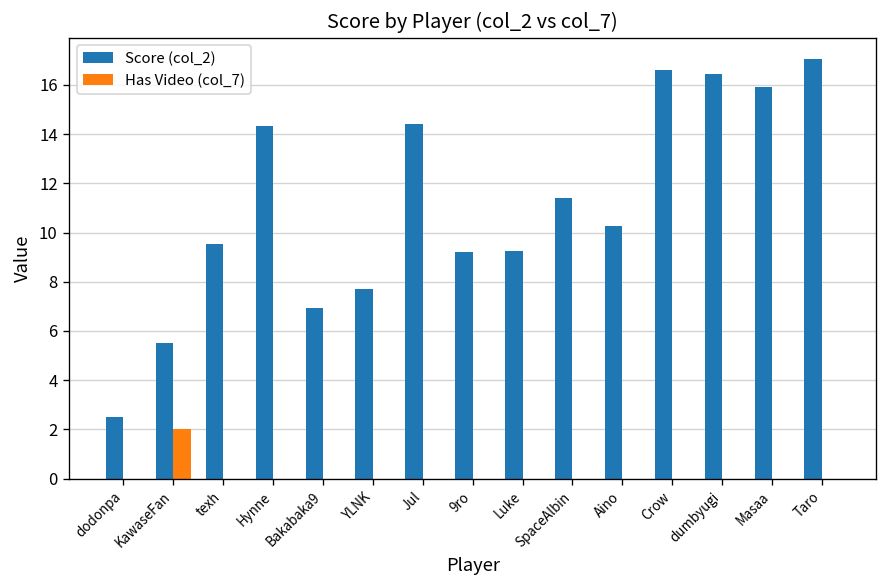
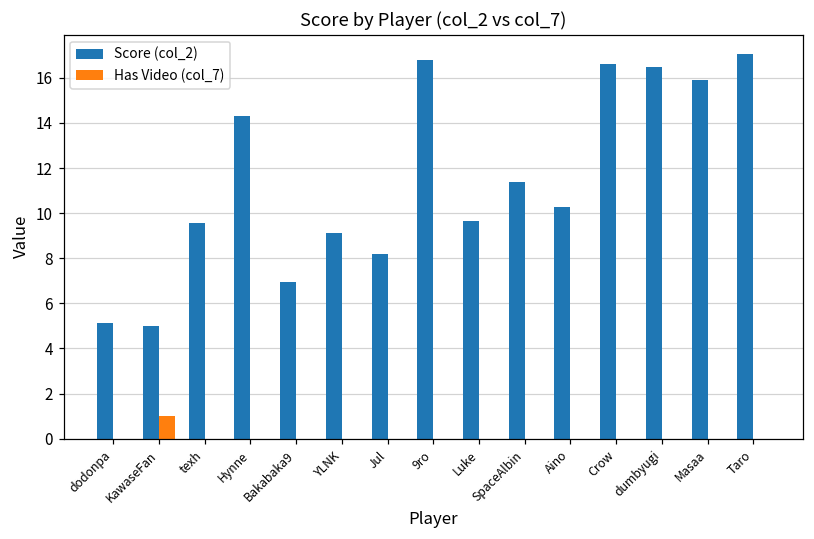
  {
    "Score (col_2)": {
-     "dodonpa": 2.5,
-     "KawaseFan": 5.5,
+     "dodonpa": 5.1,
+     "KawaseFan": 5.0,
      "texh": 9.6,
      "Hynne": 14.3,
      "Bakabaka9": 7.0,
-     "YLNK": 7.7,
-     "Jul": 14.4,
-     "9ro": 9.2,
-     "Luke": 9.3,
+     "YLNK": 9.1,
+     "Jul": 8.2,
+     "9ro": 16.8,
+     "Luke": 9.7,
      "SpaceAlbin": 11.4,
      "Aino": 10.3,
      "Crow": 16.6,
      "dumbyugi": 16.5,
      "Masaa": 15.9,
      "Taro": 17.1
    },
    "Has Video (col_7)": {
      "dodonpa": 0,
-     "KawaseFan": 2,
+     "KawaseFan": 1,
      "texh": 0,
      "Hynne": 0,
      "Bakabaka9": 0,
      "YLNK": 0,
      "Jul": 0,
      "9ro": 0,
      "Luke": 0,
      "SpaceAlbin": 0,
      "Aino": 0,
      "Crow": 0,
      "dumbyugi": 0,
      "Masaa": 0,
      "Taro": 0
    }
  }
